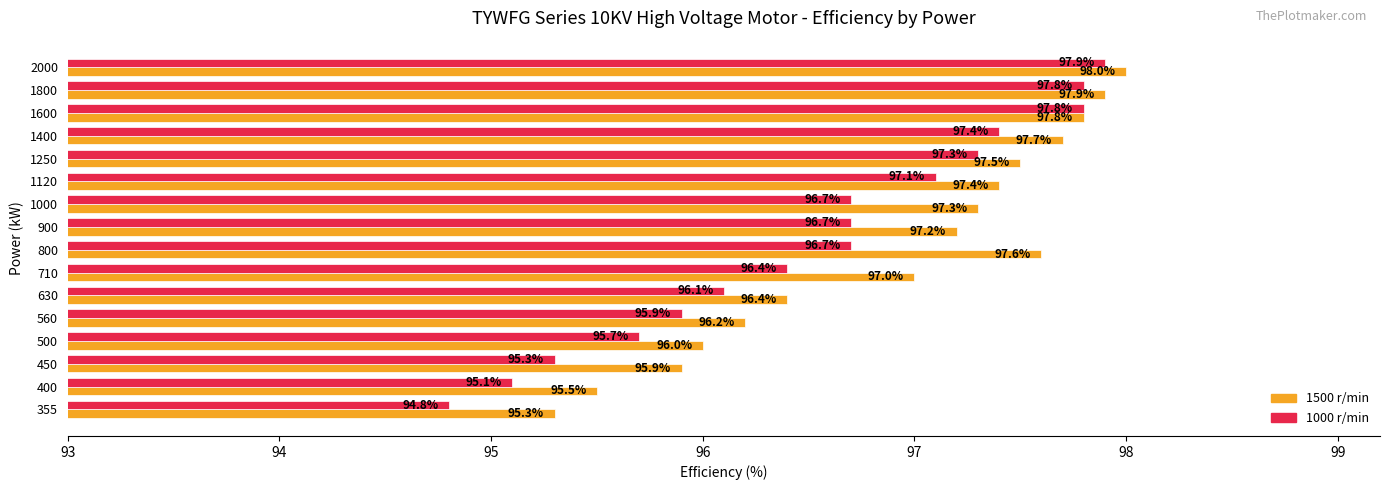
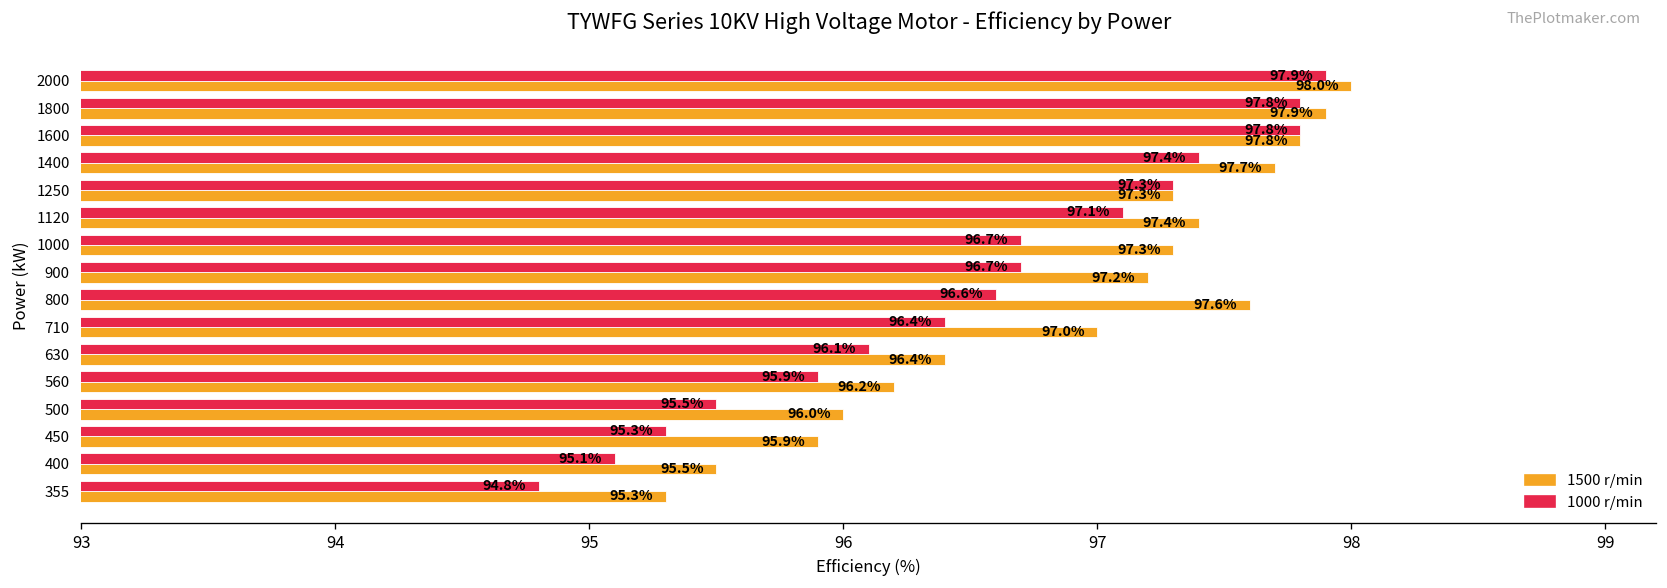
  {
    "1500 r/min": {
      "2000": "98.0%",
      "1800": "97.9%",
      "1400": "97.7%",
-     "1250": "97.5%",
+     "1250": "97.3%",
      "1120": "97.4%",
      "1000": "97.3%",
      "900": "97.2%",
      "800": "97.6%",
      "710": "97.0%",
      "630": "96.4%",
      "560": "96.2%",
      "500": "96.0%",
      "450": "95.9%",
      "400": "95.5%",
      "355": "95.3%"
    },
    "1000 r/min": {
      "2000": "97.9%",
      "1800": "97.8%",
      "1400": "97.4%",
      "1250": "97.3%",
      "1120": "97.1%",
      "1000": "96.7%",
      "900": "96.7%",
-     "800": "96.7%",
+     "800": "96.6%",
      "710": "96.4%",
      "630": "96.1%",
      "560": "95.9%",
-     "500": "95.7%",
+     "500": "95.5%",
      "450": "95.3%",
      "400": "95.1%",
      "355": "94.8%"
    }
  }
